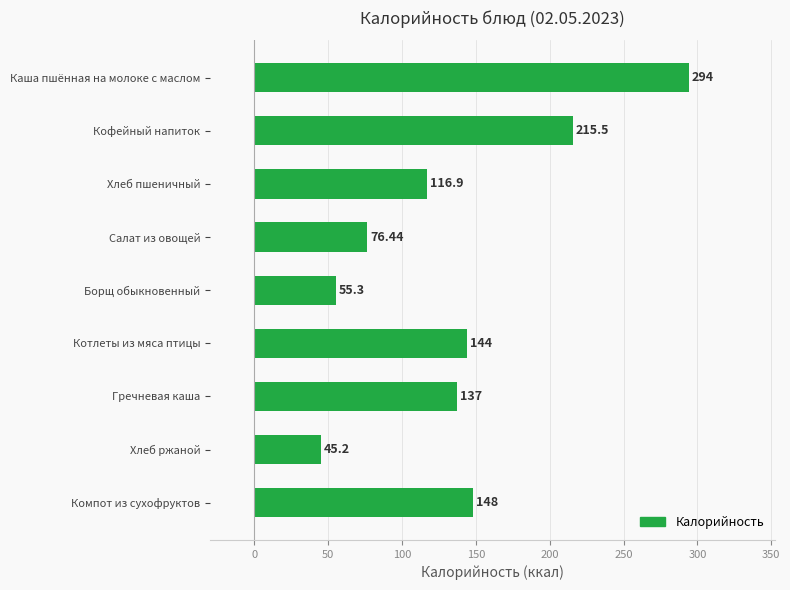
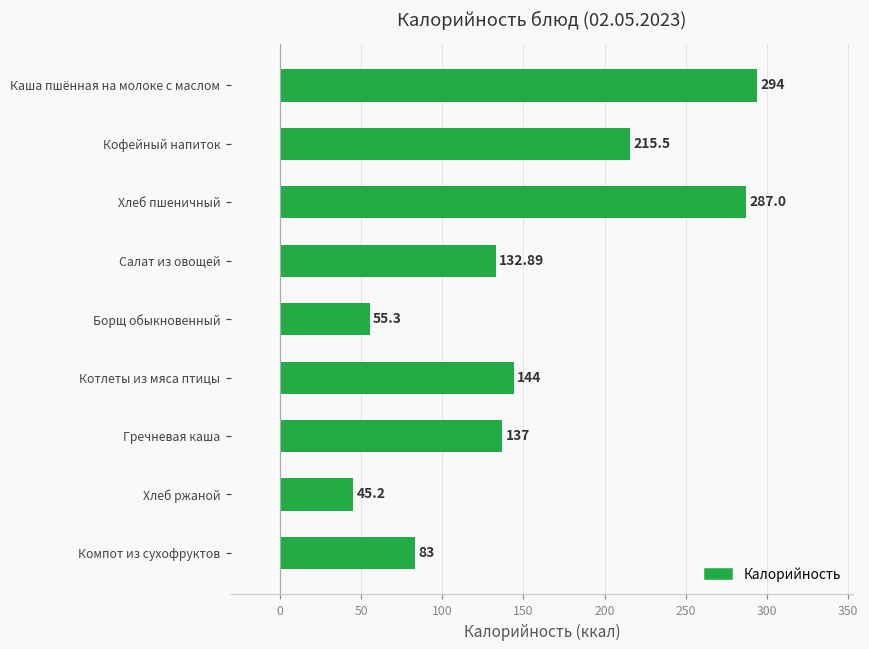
  {
    "Каша пшённая на молоке с маслом": 294,
    "Кофейный напиток": 215.5,
-   "Хлеб пшеничный": 116.9,
-   "Салат из овощей": 76.44,
+   "Хлеб пшеничный": 287.0,
+   "Салат из овощей": 132.89,
    "Борщ обыкновенный": 55.3,
    "Котлеты из мяса птицы": 144,
    "Гречневая каша": 137,
    "Хлеб ржаной": 45.2,
-   "Компот из сухофруктов": 148
+   "Компот из сухофруктов": 83
  }
